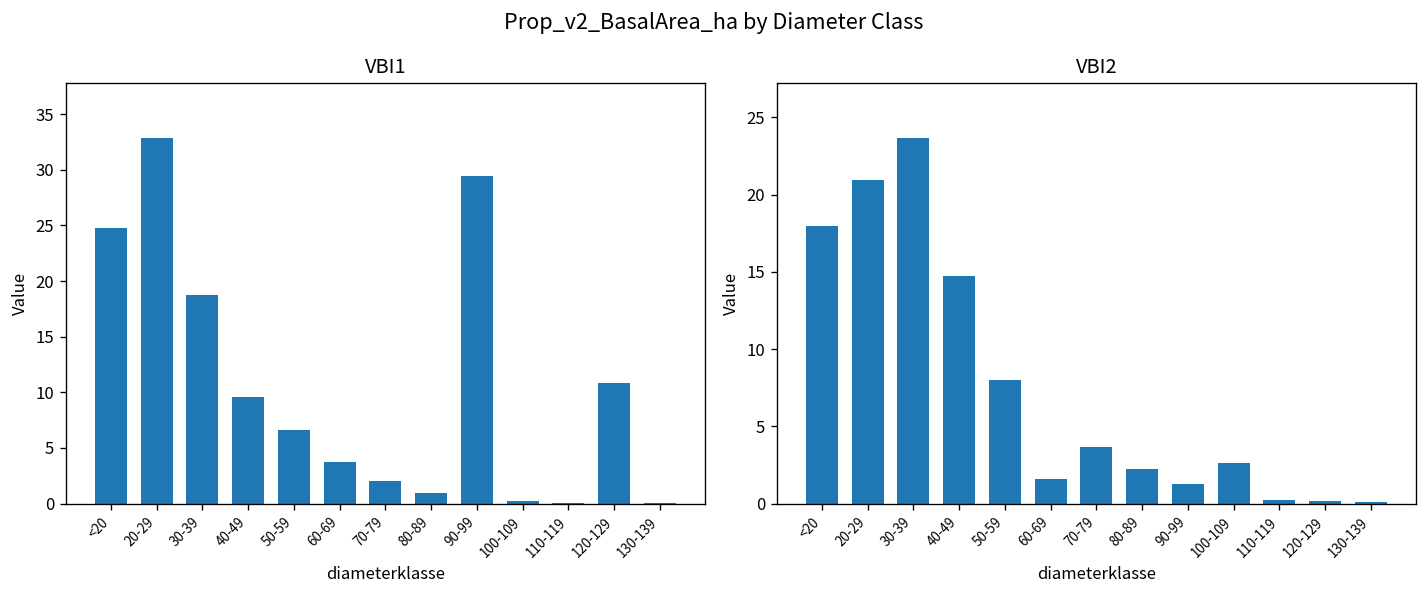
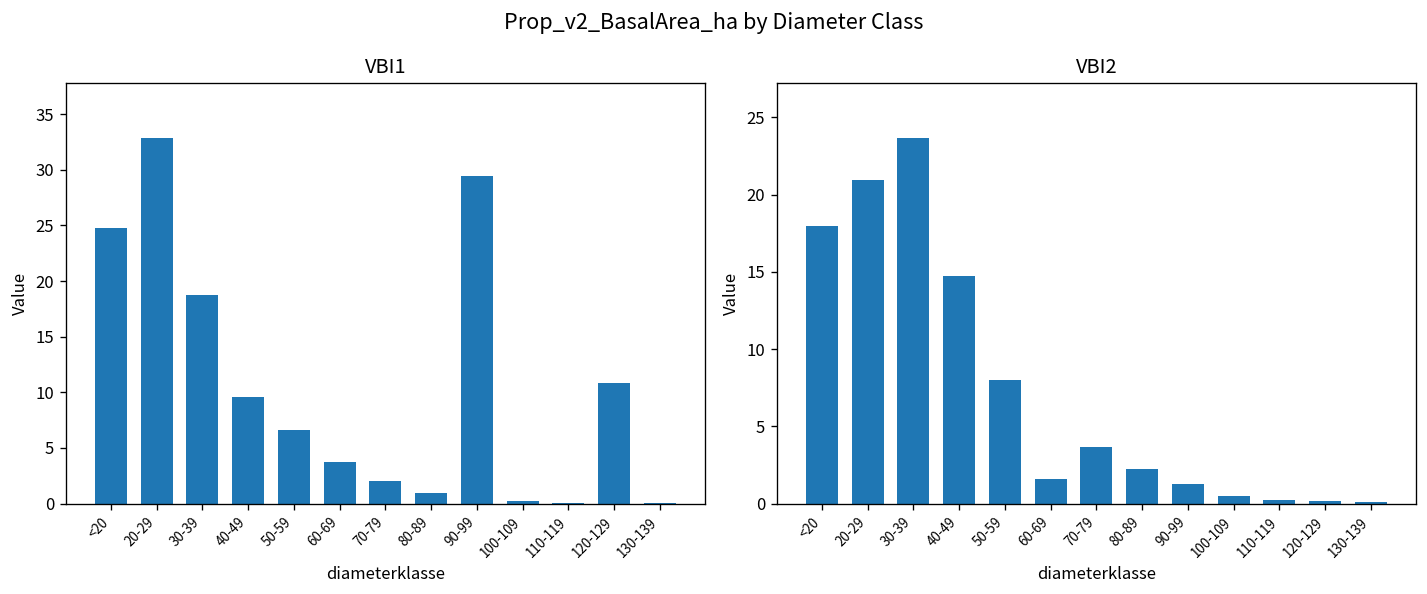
  {
    "VBI1": {
      "<20": 25,
      "20-29": 33,
      "30-39": 19,
      "40-49": 10,
      "50-59": 7,
      "60-69": 4,
      "70-79": 2,
      "80-89": 1,
      "90-99": 29,
      "120-129": 11
    },
    "VBI2": {
      "<20": 18.0,
      "20-29": 21.0,
      "30-39": 23.7,
      "40-49": 14.7,
      "50-59": 8.0,
      "60-69": 1.6,
      "70-79": 3.7,
      "80-89": 2.2,
      "90-99": 1.3,
-     "100-109": 2.6,
+     "100-109": 0.5,
      "110-119": 0.2,
      "120-129": 0.2
    }
  }
